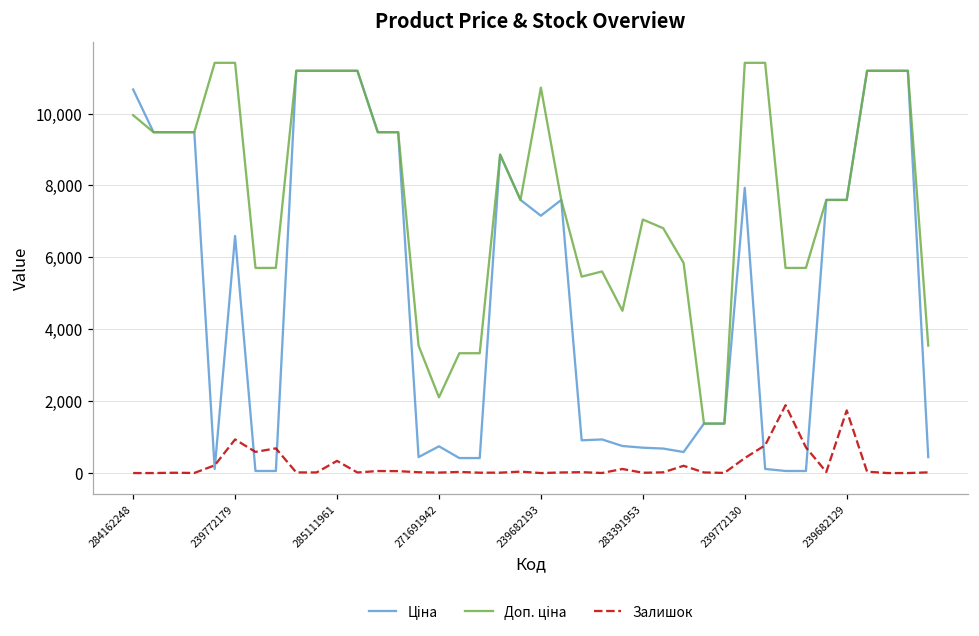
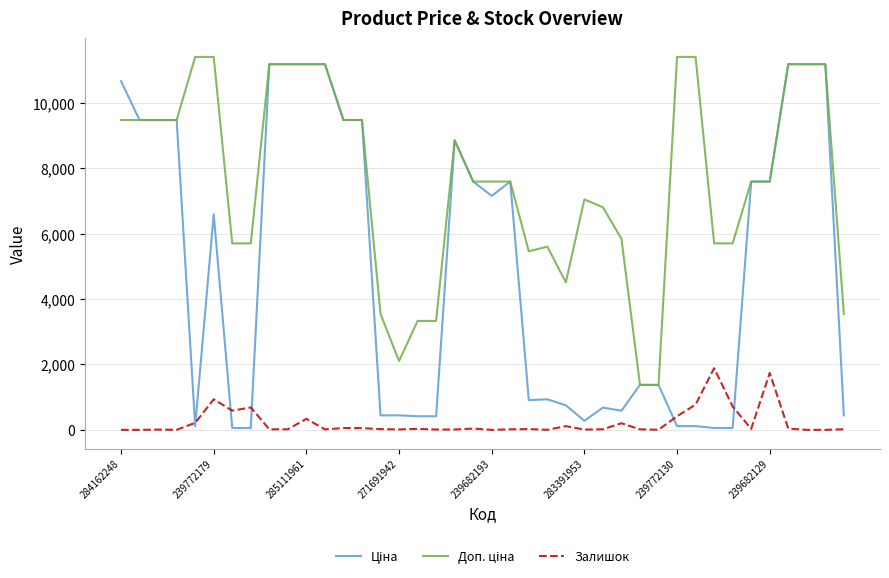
  {
    "Ціна": {
      "284162248": "10,700",
      "239772179": "6,600",
-     "271691942": "700",
+     "271691942": "400",
      "239682193": "7,200",
-     "283391953": "700",
-     "239772130": "7,900"
+     "283391953": "300",
+     "239772130": "100"
    },
    "Доп. ціна": {
-     "284162248": "10,000",
+     "284162248": "9,500",
      "239772179": "11,400",
      "271691942": "2,100",
-     "239682193": "10,700",
+     "239682193": "7,600",
      "283391953": "7,100",
      "239772130": "11,400"
    },
    "Залишок": {
      "284162248": "0",
      "239772179": "900",
      "285111961": "300",
      "271691942": "0",
      "239682193": "0",
      "283391953": "0",
      "239772130": "400",
      "239682129": "1,700"
    }
  }
